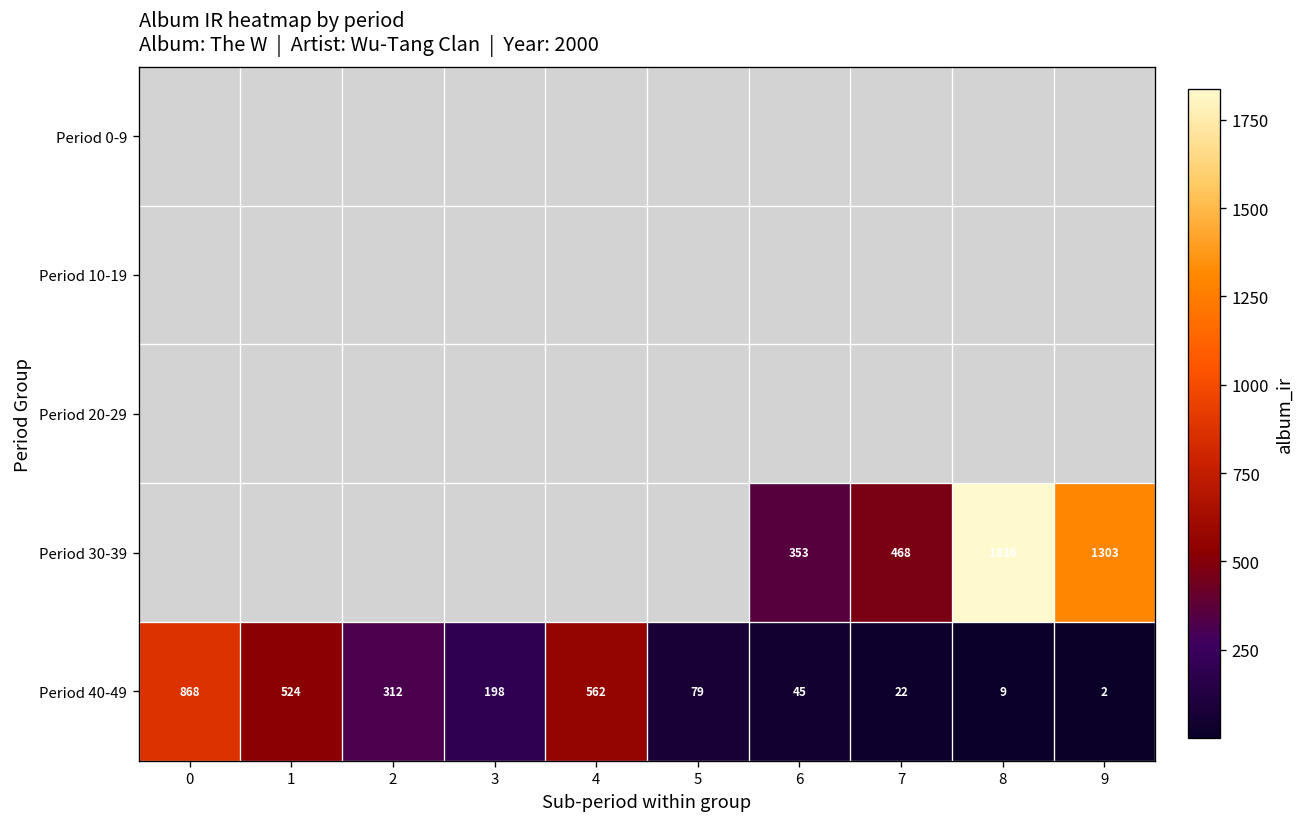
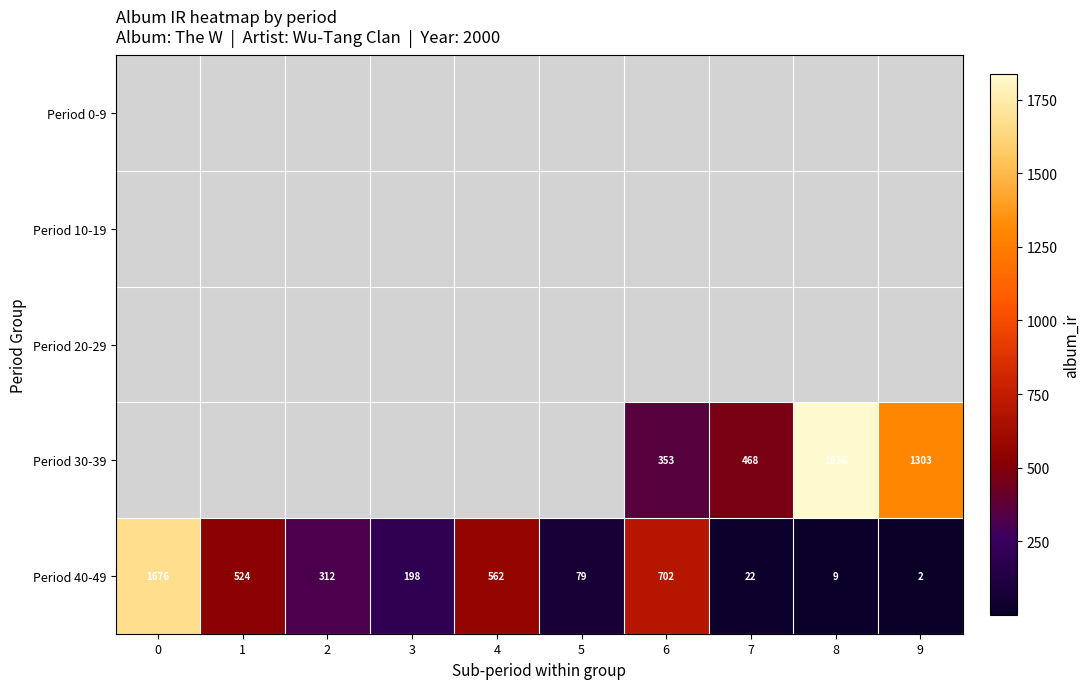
  {
    "Period 30-39": {
      "6": 353,
      "7": 468,
      "8": 1836,
      "9": 1303
    },
    "Period 40-49": {
-     "0": 868,
+     "0": 1676,
      "1": 524,
      "2": 312,
      "3": 198,
      "4": 562,
      "5": 79,
-     "6": 45,
+     "6": 702,
      "7": 22,
      "8": 9,
      "9": 2
    }
  }
